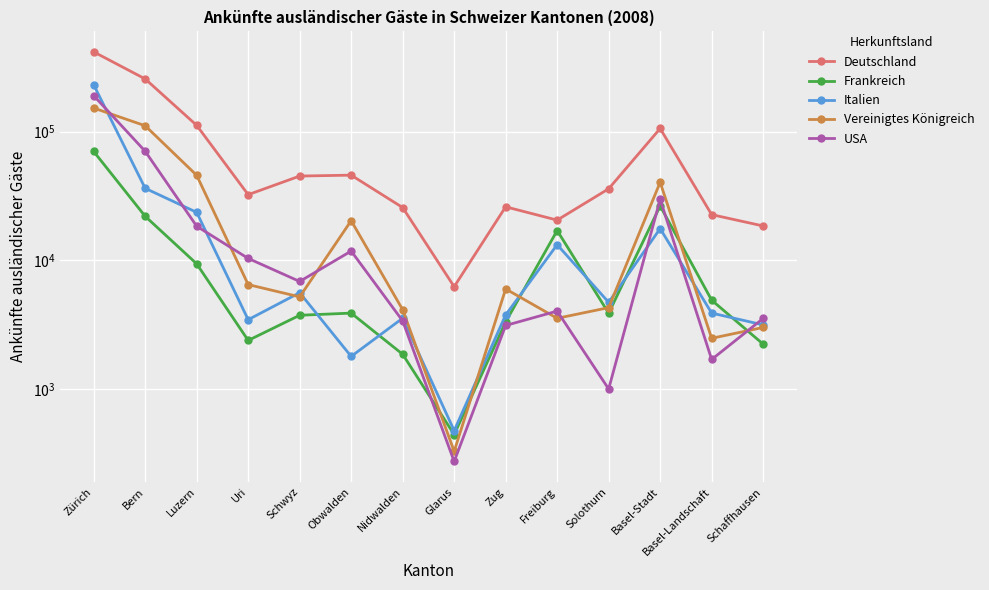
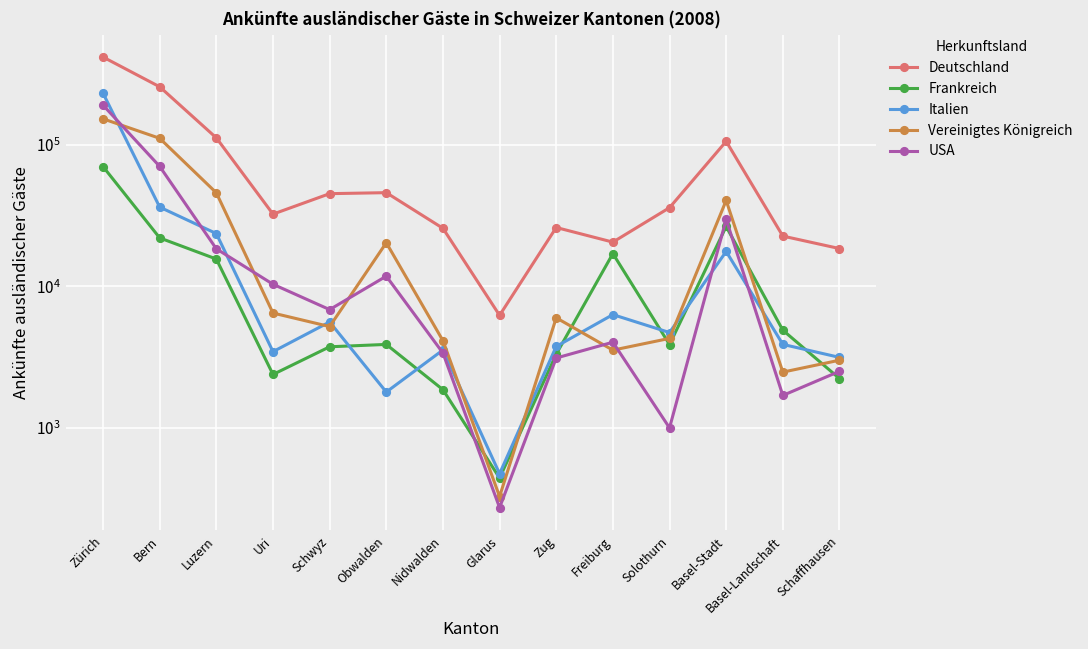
  {
    "Frankreich": {
      "Zürich": 70000,
      "Bern": 22000,
-     "Luzern": 9000,
+     "Luzern": 16000,
      "Uri": 2400,
      "Schwyz": 3700,
      "Obwalden": 3900,
      "Nidwalden": 1900,
      "Glarus": 440,
      "Zug": 3300,
      "Freiburg": 17000,
      "Solothurn": 3900,
      "Basel-Stadt": 26000,
      "Basel-Landschaft": 4900,
      "Schaffhausen": 2200
    },
    "Italien": {
      "Zürich": 230000,
      "Bern": 36000,
      "Luzern": 24000,
      "Uri": 3500,
      "Schwyz": 6000,
      "Obwalden": 1800,
      "Nidwalden": 3500,
      "Glarus": 470,
      "Zug": 3800,
-     "Freiburg": 13000,
+     "Freiburg": 6000,
      "Solothurn": 4700,
      "Basel-Stadt": 18000,
      "Basel-Landschaft": 3900,
      "Schaffhausen": 3100
    },
    "USA": {
      "Zürich": 190000,
      "Bern": 70000,
      "Luzern": 18000,
      "Uri": 10000,
      "Schwyz": 7000,
      "Obwalden": 12000,
      "Nidwalden": 3400,
      "Glarus": 270,
      "Zug": 3100,
      "Freiburg": 4000,
      "Solothurn": 1000,
      "Basel-Stadt": 30000,
      "Basel-Landschaft": 1700,
-     "Schaffhausen": 3500
+     "Schaffhausen": 2500
    }
  }
